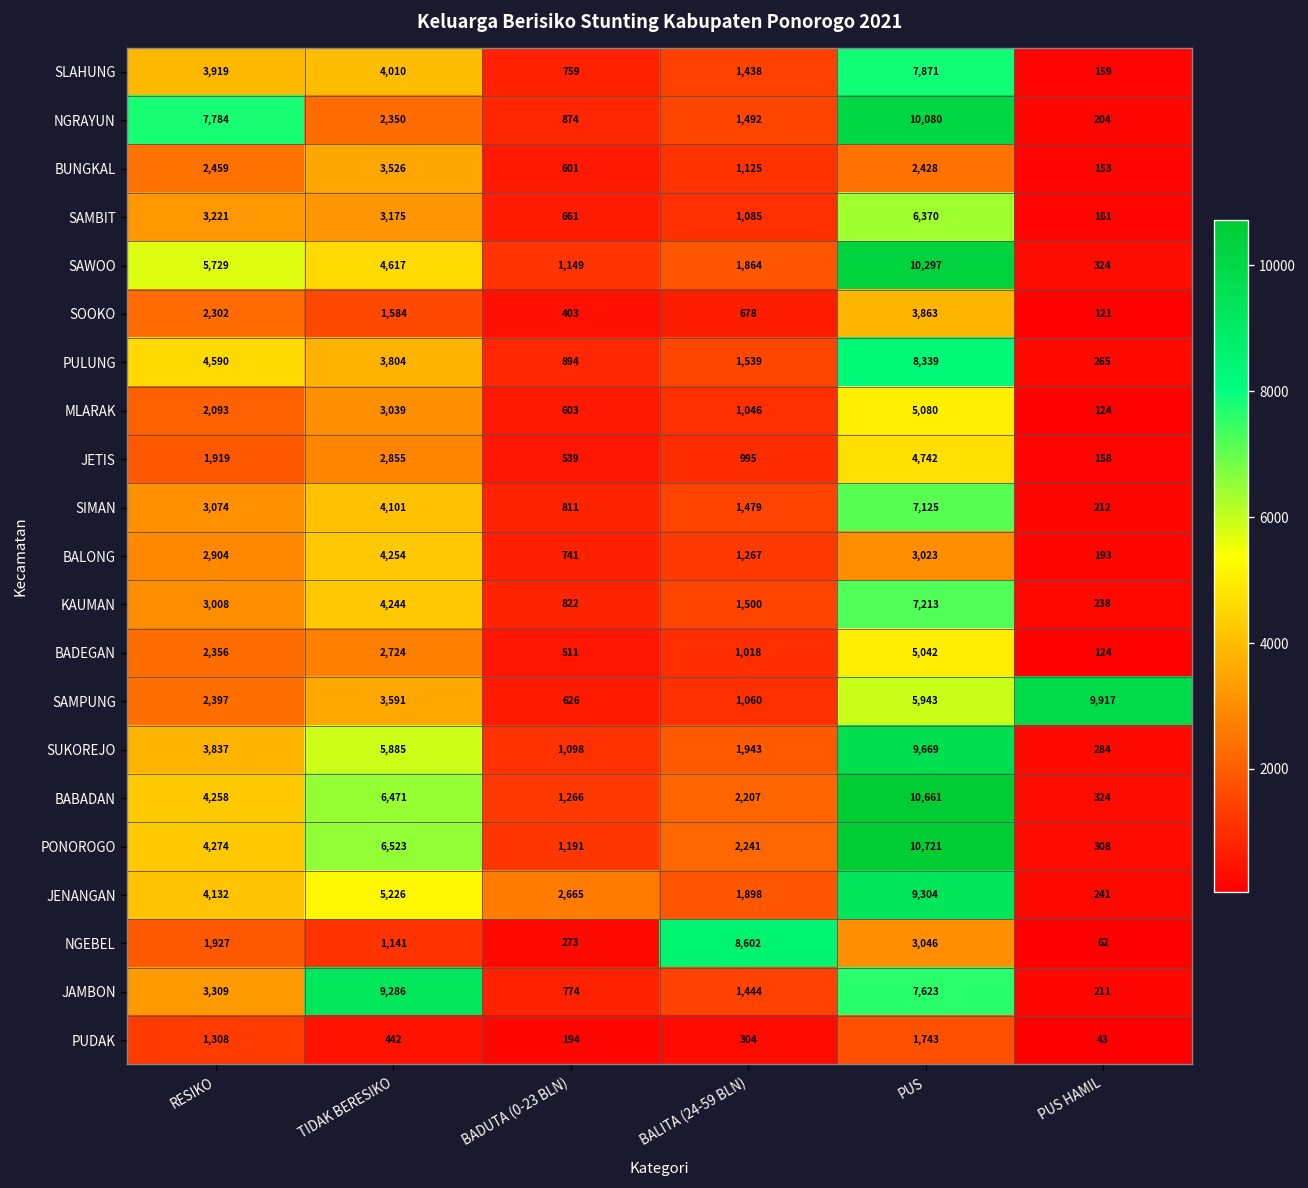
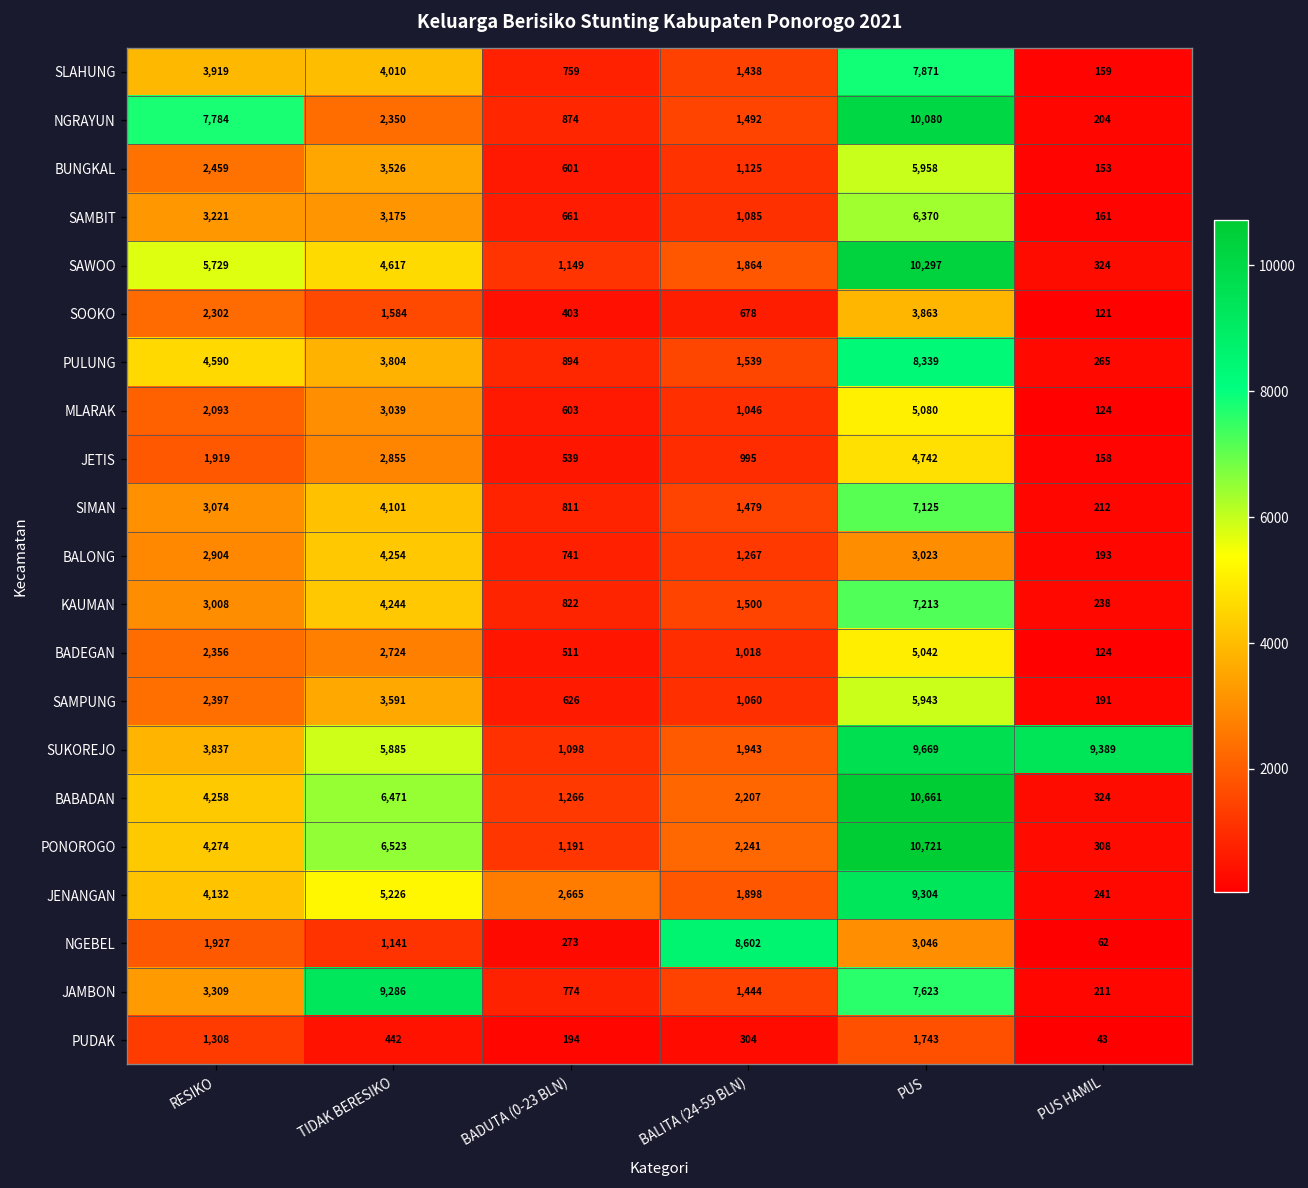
  {
    "SLAHUNG": {
      "RESIKO": "3,919",
      "TIDAK BERESIKO": "4,010",
      "BADUTA (0-23 BLN)": "759",
      "BALITA (24-59 BLN)": "1,438",
      "PUS": "7,871",
      "PUS HAMIL": "159"
    },
    "NGRAYUN": {
      "RESIKO": "7,784",
      "TIDAK BERESIKO": "2,350",
      "BADUTA (0-23 BLN)": "874",
      "BALITA (24-59 BLN)": "1,492",
      "PUS": "10,080",
      "PUS HAMIL": "204"
    },
    "BUNGKAL": {
      "RESIKO": "2,459",
      "TIDAK BERESIKO": "3,526",
      "BADUTA (0-23 BLN)": "601",
      "BALITA (24-59 BLN)": "1,125",
-     "PUS": "2,428",
+     "PUS": "5,958",
      "PUS HAMIL": "153"
    },
    "SAMBIT": {
      "RESIKO": "3,221",
      "TIDAK BERESIKO": "3,175",
      "BADUTA (0-23 BLN)": "661",
      "BALITA (24-59 BLN)": "1,085",
      "PUS": "6,370",
      "PUS HAMIL": "161"
    },
    "SAWOO": {
      "RESIKO": "5,729",
      "TIDAK BERESIKO": "4,617",
      "BADUTA (0-23 BLN)": "1,149",
      "BALITA (24-59 BLN)": "1,864",
      "PUS": "10,297",
      "PUS HAMIL": "324"
    },
    "SOOKO": {
      "RESIKO": "2,302",
      "TIDAK BERESIKO": "1,584",
      "BADUTA (0-23 BLN)": "403",
      "BALITA (24-59 BLN)": "678",
      "PUS": "3,863",
      "PUS HAMIL": "121"
    },
    "PULUNG": {
      "RESIKO": "4,590",
      "TIDAK BERESIKO": "3,804",
      "BADUTA (0-23 BLN)": "894",
      "BALITA (24-59 BLN)": "1,539",
      "PUS": "8,339",
      "PUS HAMIL": "265"
    },
    "MLARAK": {
      "RESIKO": "2,093",
      "TIDAK BERESIKO": "3,039",
      "BADUTA (0-23 BLN)": "603",
      "BALITA (24-59 BLN)": "1,046",
      "PUS": "5,080",
      "PUS HAMIL": "124"
    },
    "JETIS": {
      "RESIKO": "1,919",
      "TIDAK BERESIKO": "2,855",
      "BADUTA (0-23 BLN)": "539",
      "BALITA (24-59 BLN)": "995",
      "PUS": "4,742",
      "PUS HAMIL": "158"
    },
    "SIMAN": {
      "RESIKO": "3,074",
      "TIDAK BERESIKO": "4,101",
      "BADUTA (0-23 BLN)": "811",
      "BALITA (24-59 BLN)": "1,479",
      "PUS": "7,125",
      "PUS HAMIL": "212"
    },
    "BALONG": {
      "RESIKO": "2,904",
      "TIDAK BERESIKO": "4,254",
      "BADUTA (0-23 BLN)": "741",
      "BALITA (24-59 BLN)": "1,267",
      "PUS": "3,023",
      "PUS HAMIL": "193"
    },
    "KAUMAN": {
      "RESIKO": "3,008",
      "TIDAK BERESIKO": "4,244",
      "BADUTA (0-23 BLN)": "822",
      "BALITA (24-59 BLN)": "1,500",
      "PUS": "7,213",
      "PUS HAMIL": "238"
    },
    "BADEGAN": {
      "RESIKO": "2,356",
      "TIDAK BERESIKO": "2,724",
      "BADUTA (0-23 BLN)": "511",
      "BALITA (24-59 BLN)": "1,018",
      "PUS": "5,042",
      "PUS HAMIL": "124"
    },
    "SAMPUNG": {
      "RESIKO": "2,397",
      "TIDAK BERESIKO": "3,591",
      "BADUTA (0-23 BLN)": "626",
      "BALITA (24-59 BLN)": "1,060",
      "PUS": "5,943",
-     "PUS HAMIL": "9,917"
+     "PUS HAMIL": "191"
    },
    "SUKOREJO": {
      "RESIKO": "3,837",
      "TIDAK BERESIKO": "5,885",
      "BADUTA (0-23 BLN)": "1,098",
      "BALITA (24-59 BLN)": "1,943",
      "PUS": "9,669",
-     "PUS HAMIL": "284"
+     "PUS HAMIL": "9,389"
    },
    "BABADAN": {
      "RESIKO": "4,258",
      "TIDAK BERESIKO": "6,471",
      "BADUTA (0-23 BLN)": "1,266",
      "BALITA (24-59 BLN)": "2,207",
      "PUS": "10,661",
      "PUS HAMIL": "324"
    },
    "PONOROGO": {
      "RESIKO": "4,274",
      "TIDAK BERESIKO": "6,523",
      "BADUTA (0-23 BLN)": "1,191",
      "BALITA (24-59 BLN)": "2,241",
      "PUS": "10,721",
      "PUS HAMIL": "308"
    },
    "JENANGAN": {
      "RESIKO": "4,132",
      "TIDAK BERESIKO": "5,226",
      "BADUTA (0-23 BLN)": "2,665",
      "BALITA (24-59 BLN)": "1,898",
      "PUS": "9,304",
      "PUS HAMIL": "241"
    },
    "NGEBEL": {
      "RESIKO": "1,927",
      "TIDAK BERESIKO": "1,141",
      "BADUTA (0-23 BLN)": "273",
      "BALITA (24-59 BLN)": "8,602",
      "PUS": "3,046",
      "PUS HAMIL": "62"
    },
    "JAMBON": {
      "RESIKO": "3,309",
      "TIDAK BERESIKO": "9,286",
      "BADUTA (0-23 BLN)": "774",
      "BALITA (24-59 BLN)": "1,444",
      "PUS": "7,623",
      "PUS HAMIL": "211"
    },
    "PUDAK": {
      "RESIKO": "1,308",
      "TIDAK BERESIKO": "442",
      "BADUTA (0-23 BLN)": "194",
      "BALITA (24-59 BLN)": "304",
      "PUS": "1,743",
      "PUS HAMIL": "43"
    }
  }
